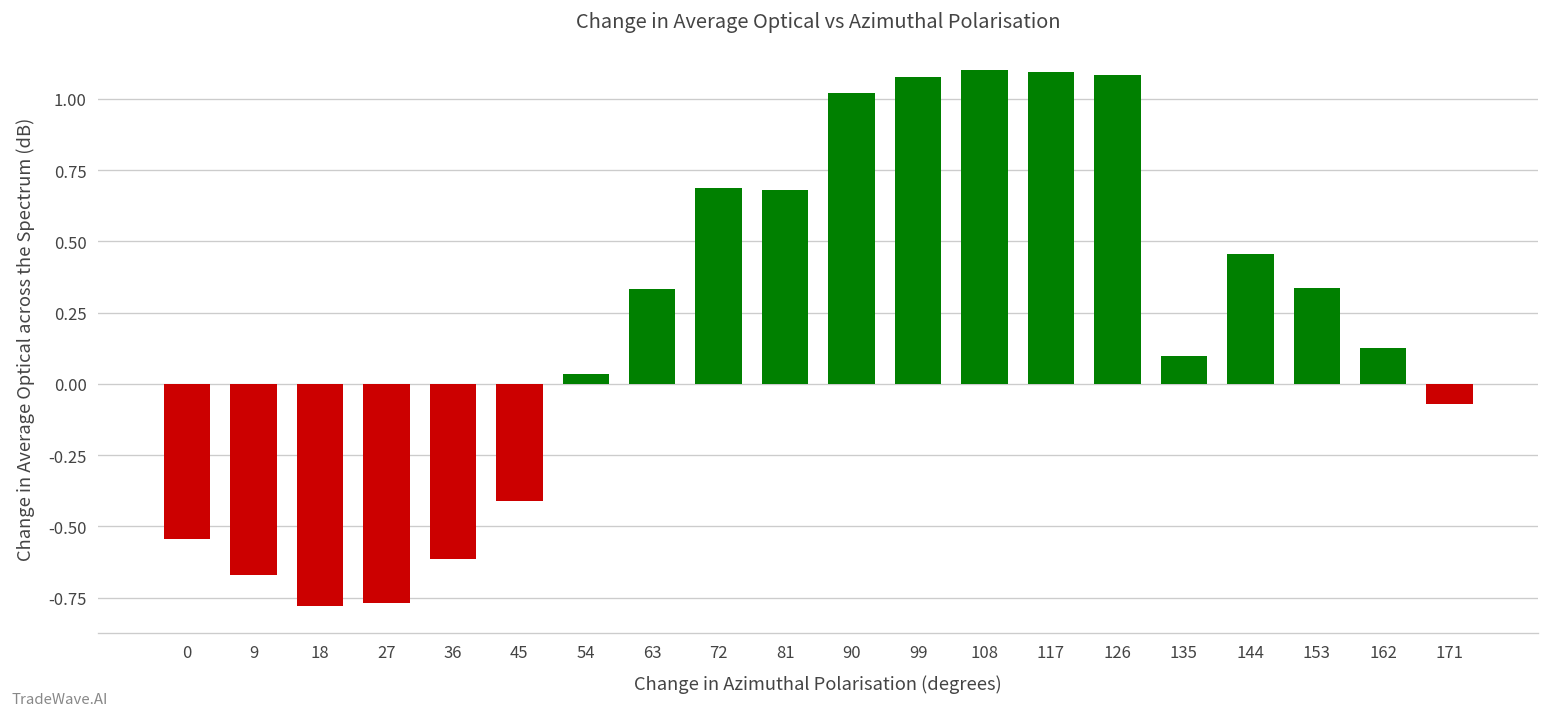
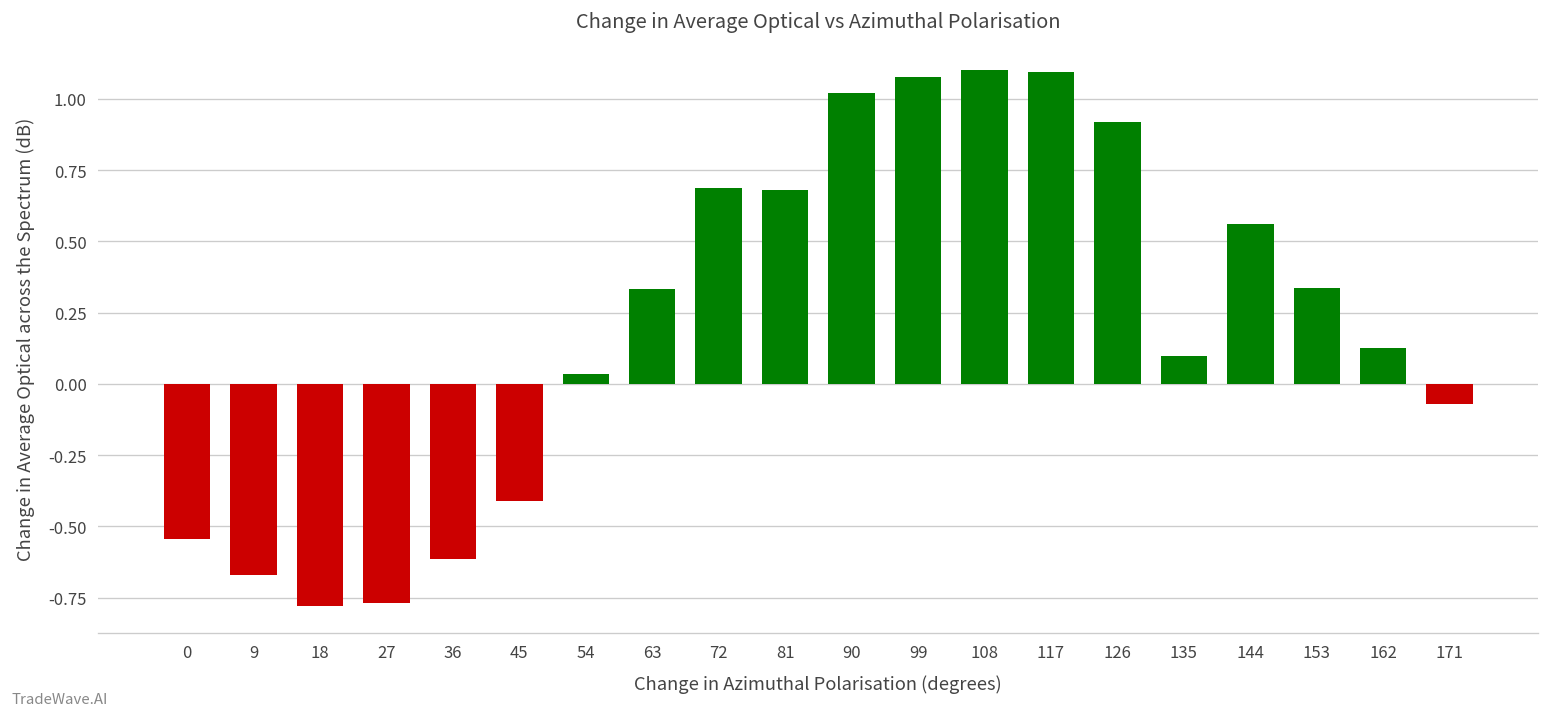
  {
    "0": -0.54,
    "9": -0.67,
    "18": -0.78,
    "27": -0.77,
    "36": -0.61,
    "45": -0.41,
    "54": 0.04,
    "63": 0.33,
    "72": 0.69,
    "81": 0.68,
    "90": 1.02,
    "99": 1.08,
    "108": 1.10,
    "117": 1.10,
-   "126": 1.08,
+   "126": 0.92,
    "135": 0.10,
-   "144": 0.46,
+   "144": 0.56,
    "153": 0.34,
    "162": 0.13,
    "171": -0.07
  }
